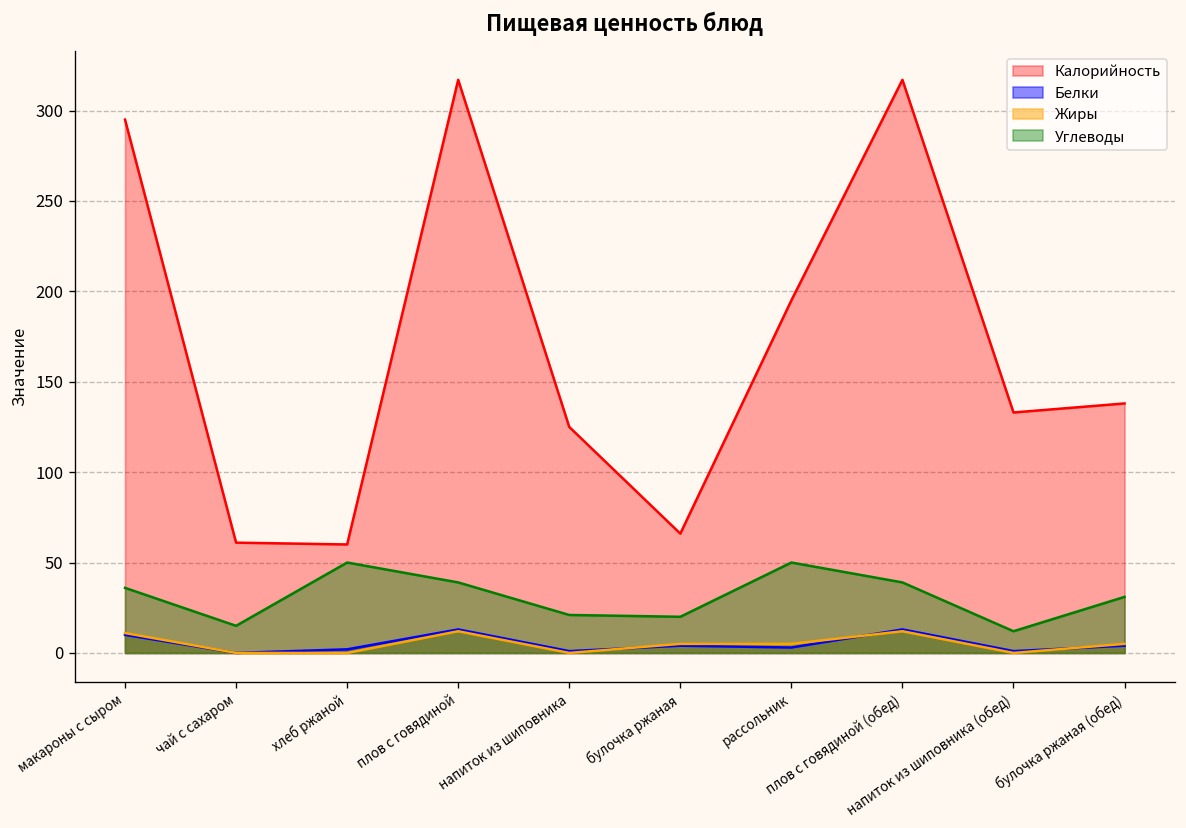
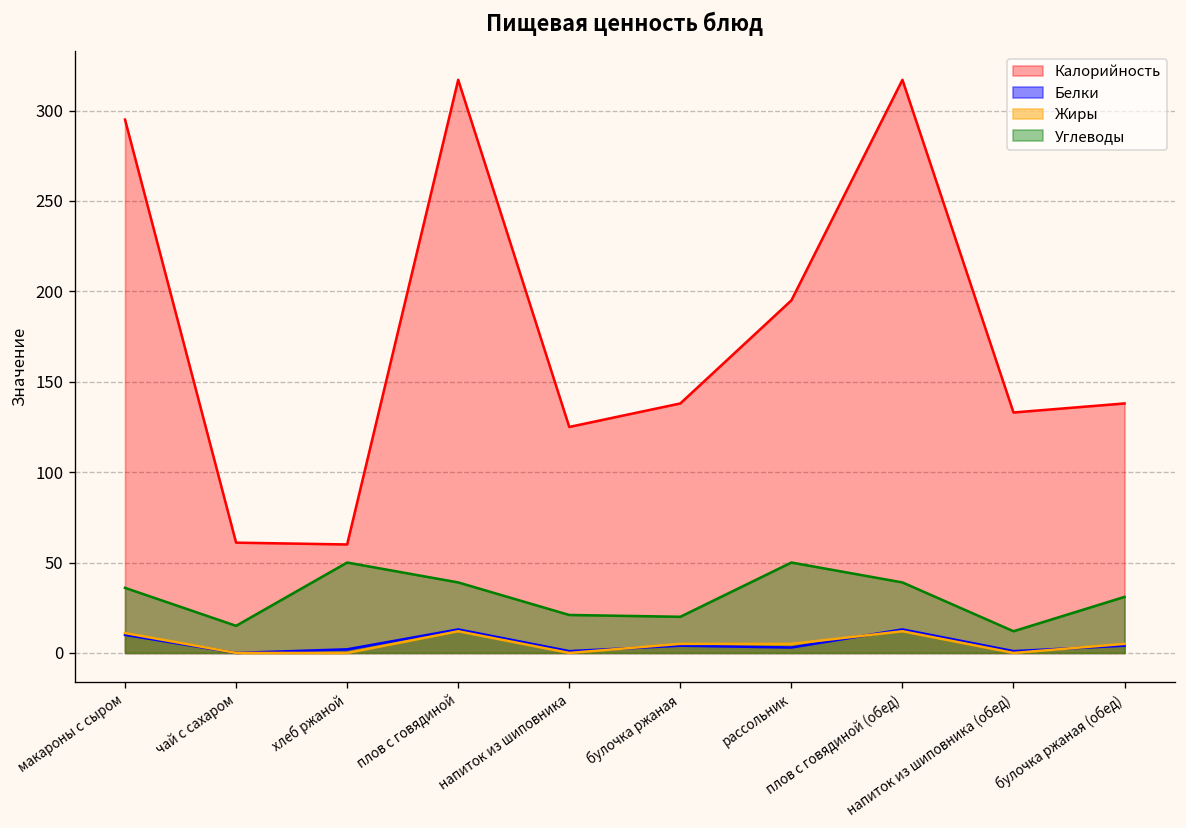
  {
    "Калорийность": {
      "макароны с сыром": 295,
      "чай с сахаром": 61,
      "хлеб ржаной": 60,
      "плов с говядиной": 317,
      "напиток из шиповника": 125,
-     "булочка ржаная": 66,
+     "булочка ржаная": 138,
      "рассольник": 195,
      "плов с говядиной (обед)": 317,
      "напиток из шиповника (обед)": 133,
      "булочка ржаная (обед)": 138
    },
    "Белки": {
      "хлеб ржаной": 2,
      "рассольник": 3
    },
    "Жиры": {
      "хлеб ржаной": 0,
      "рассольник": 5
    },
    "Углеводы": {
      "макароны с сыром": 36,
      "чай с сахаром": 15,
      "хлеб ржаной": 50,
      "плов с говядиной": 39,
      "напиток из шиповника": 21,
      "булочка ржаная": 20,
      "рассольник": 50,
      "плов с говядиной (обед)": 39,
      "напиток из шиповника (обед)": 12,
      "булочка ржаная (обед)": 31
    }
  }
